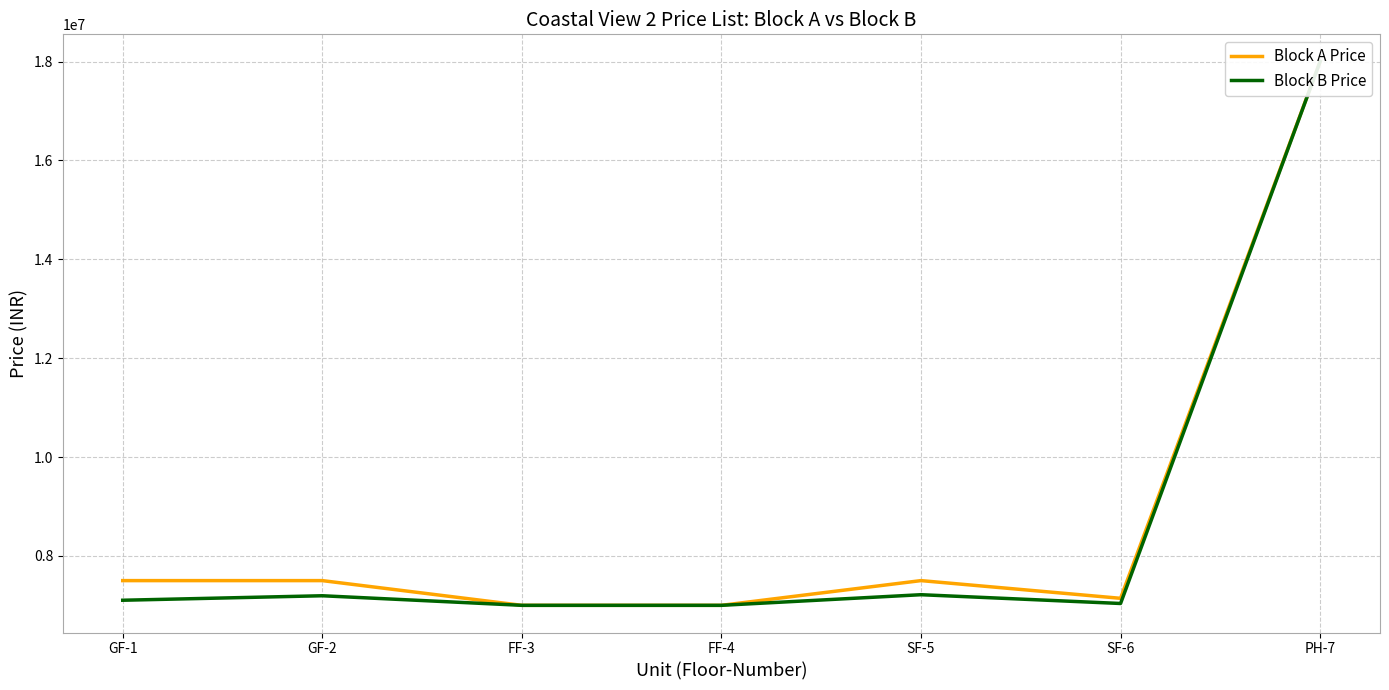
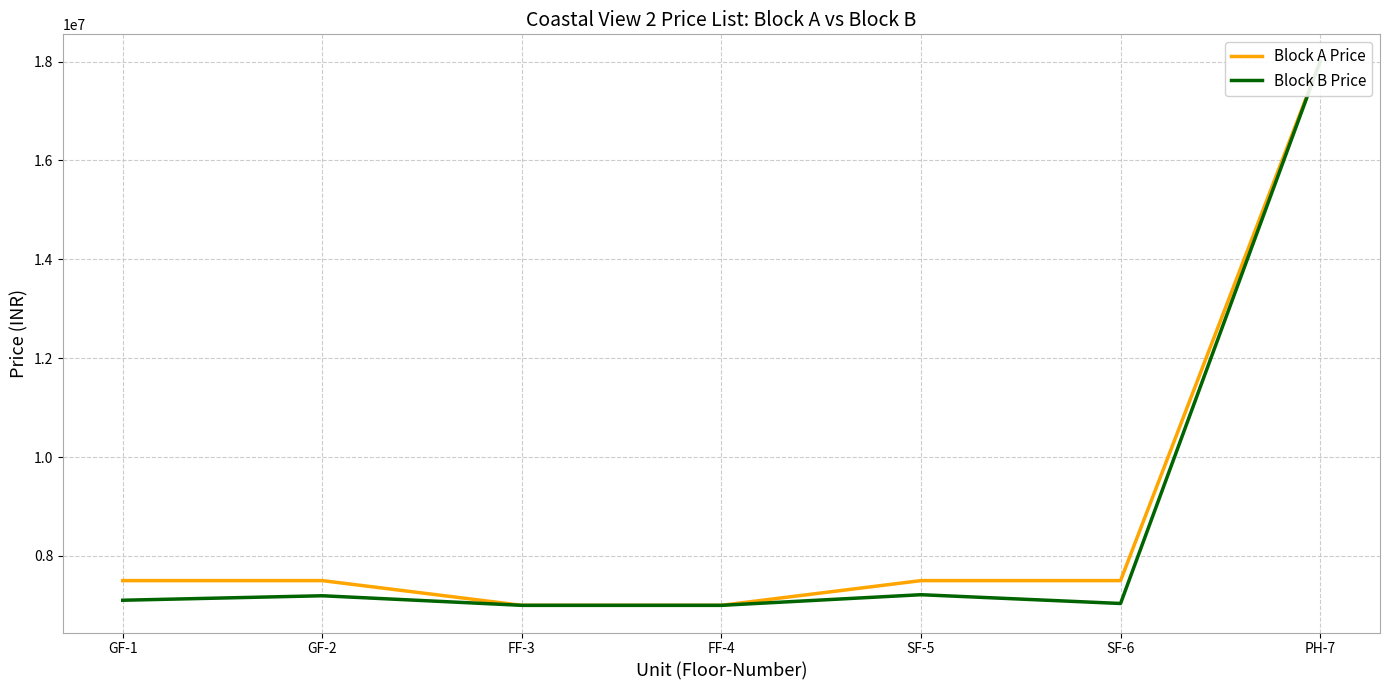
  {
    "Block A Price": {
      "GF-1": 7500000,
      "GF-2": 7500000,
      "SF-5": 7500000,
-     "SF-6": 7100000
+     "SF-6": 7500000
    },
    "Block B Price": {
      "GF-1": 7100000,
      "GF-2": 7200000,
      "SF-5": 7200000,
      "SF-6": 7000000
    }
  }
